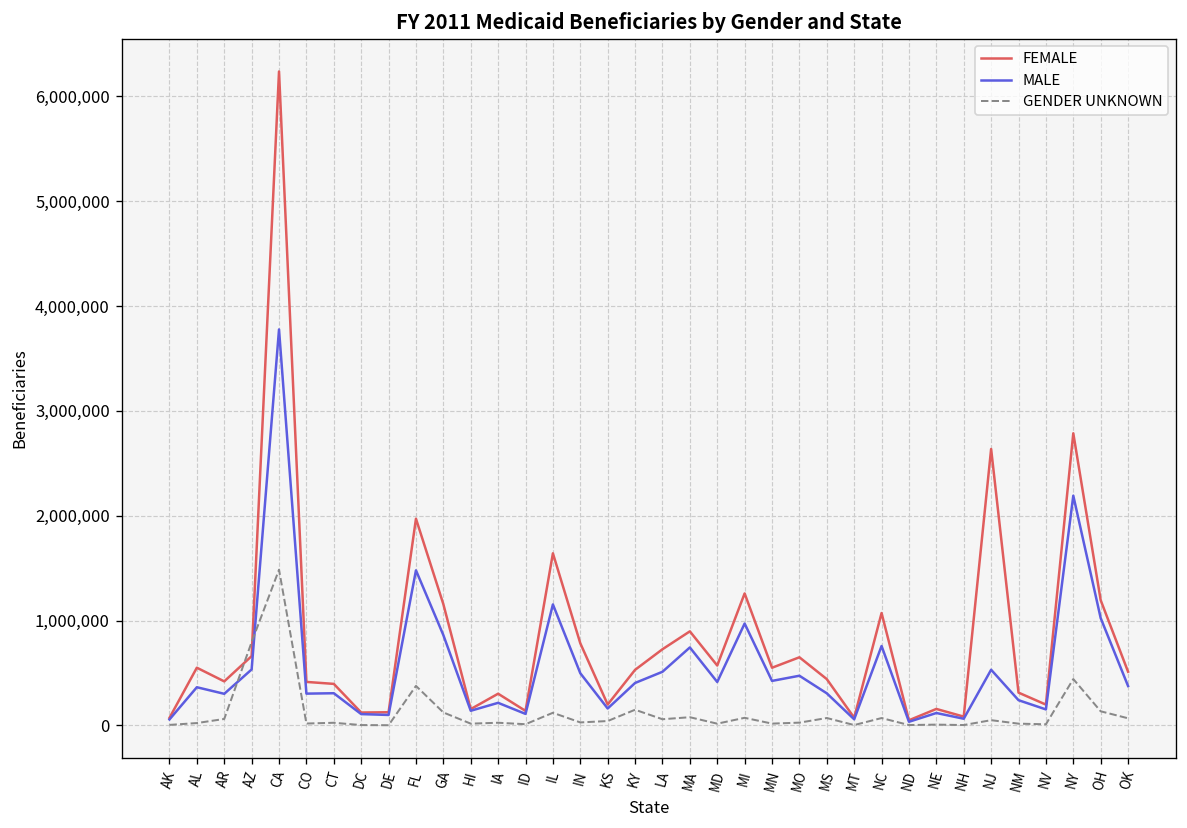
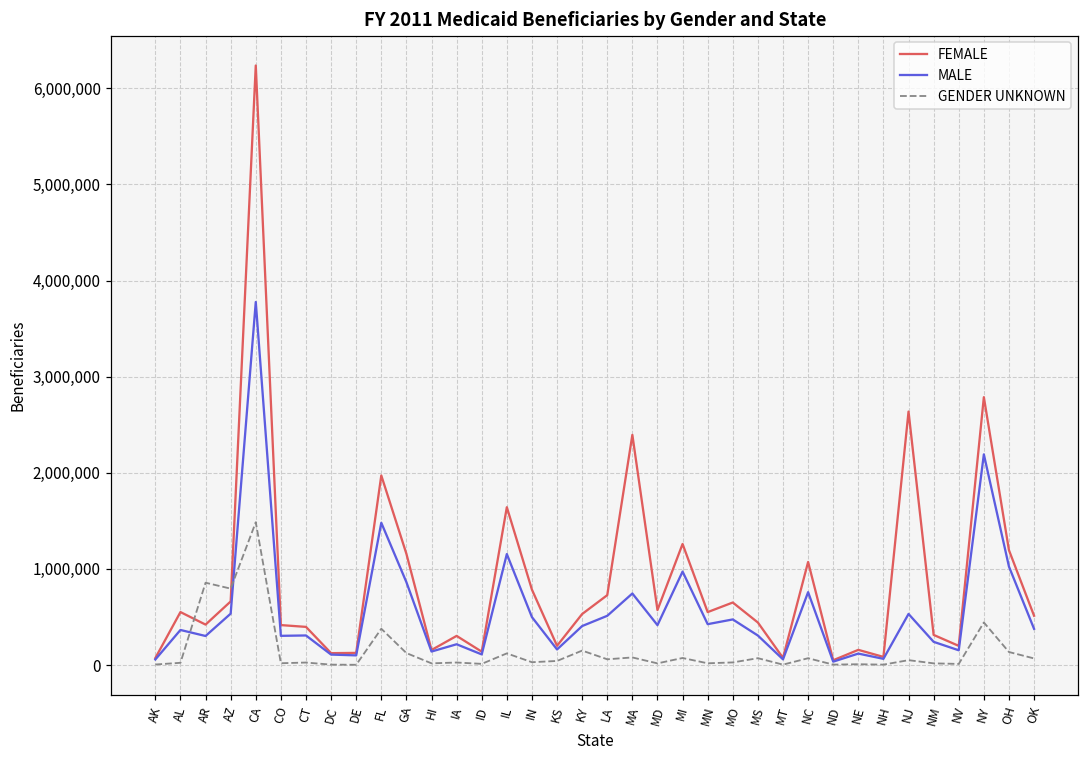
  {
    "FEMALE": {
      "AL": "600,000",
      "AR": "400,000",
      "AZ": "700,000",
      "CA": "6,200,000",
      "CO": "400,000",
      "CT": "400,000",
      "FL": "2,000,000",
      "GA": "1,200,000",
      "IA": "300,000",
      "IL": "1,600,000",
      "IN": "800,000",
      "KS": "200,000",
      "KY": "500,000",
      "LA": "700,000",
-     "MA": "900,000",
+     "MA": "2,400,000",
      "MD": "600,000",
      "MI": "1,300,000",
      "MN": "600,000",
      "MO": "700,000",
      "MS": "400,000",
      "NC": "1,100,000",
      "NE": "200,000",
      "NJ": "2,600,000",
      "NM": "300,000",
      "NV": "200,000",
      "NY": "2,800,000",
      "OH": "1,200,000",
      "OK": "500,000"
    },
    "MALE": {
      "AL": "400,000",
      "AR": "300,000",
      "AZ": "500,000",
      "CA": "3,800,000",
      "CO": "300,000",
      "CT": "300,000",
      "FL": "1,500,000",
      "GA": "900,000",
      "IA": "200,000",
      "IL": "1,200,000",
      "IN": "500,000",
      "KS": "200,000",
      "KY": "400,000",
      "LA": "500,000",
      "MA": "700,000",
      "MD": "400,000",
      "MI": "1,000,000",
      "MN": "400,000",
      "MO": "500,000",
      "MS": "300,000",
      "NC": "800,000",
      "NE": "100,000",
      "NJ": "500,000",
      "NM": "200,000",
      "NV": "200,000",
      "NY": "2,200,000",
      "OH": "1,000,000",
      "OK": "400,000"
    },
    "GENDER UNKNOWN": {
      "AK": "0",
      "AL": "0",
-     "AR": "100,000",
+     "AR": "900,000",
      "AZ": "800,000",
      "CA": "1,500,000",
      "CO": "0",
      "CT": "0",
      "DC": "0",
      "DE": "0",
      "FL": "400,000",
      "GA": "100,000",
      "HI": "0",
      "IA": "0",
      "ID": "0",
      "IL": "100,000",
      "IN": "0",
      "KS": "0",
      "KY": "100,000",
      "LA": "100,000",
      "MA": "100,000",
      "MD": "0",
      "MI": "100,000",
      "MN": "0",
      "MO": "0",
      "MS": "100,000",
      "MT": "0",
      "NC": "100,000",
      "ND": "0",
      "NE": "0",
      "NH": "0",
      "NJ": "100,000",
      "NM": "0",
      "NV": "0",
      "NY": "400,000",
      "OH": "100,000",
      "OK": "100,000"
    }
  }
